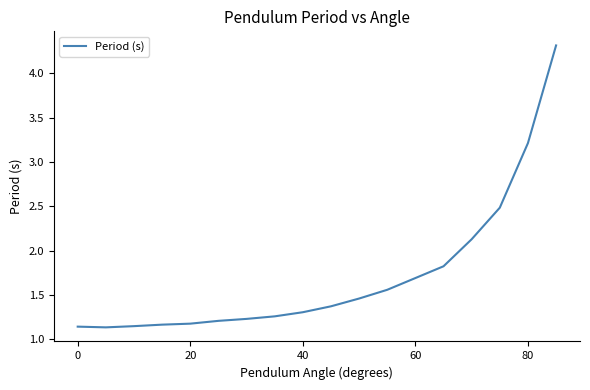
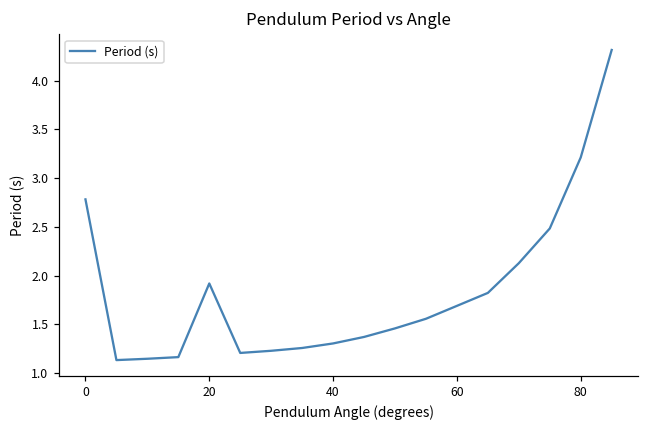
  {
-   "0": 1.1,
-   "20": 1.2,
+   "0": 2.8,
+   "20": 1.9,
    "40": 1.3,
    "60": 1.7,
    "80": 3.2
  }
